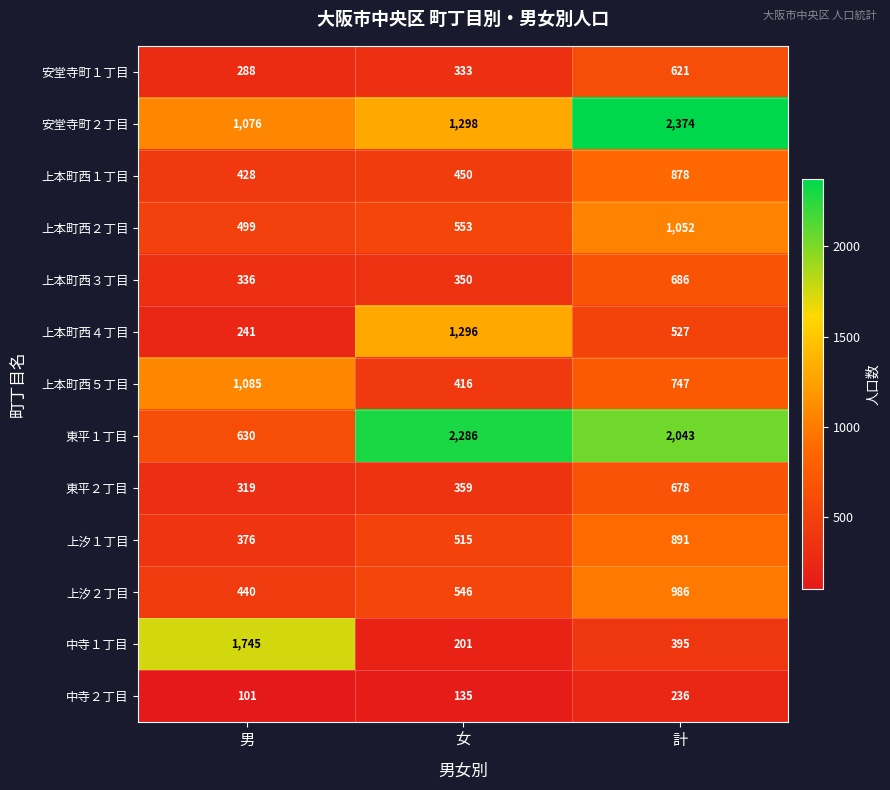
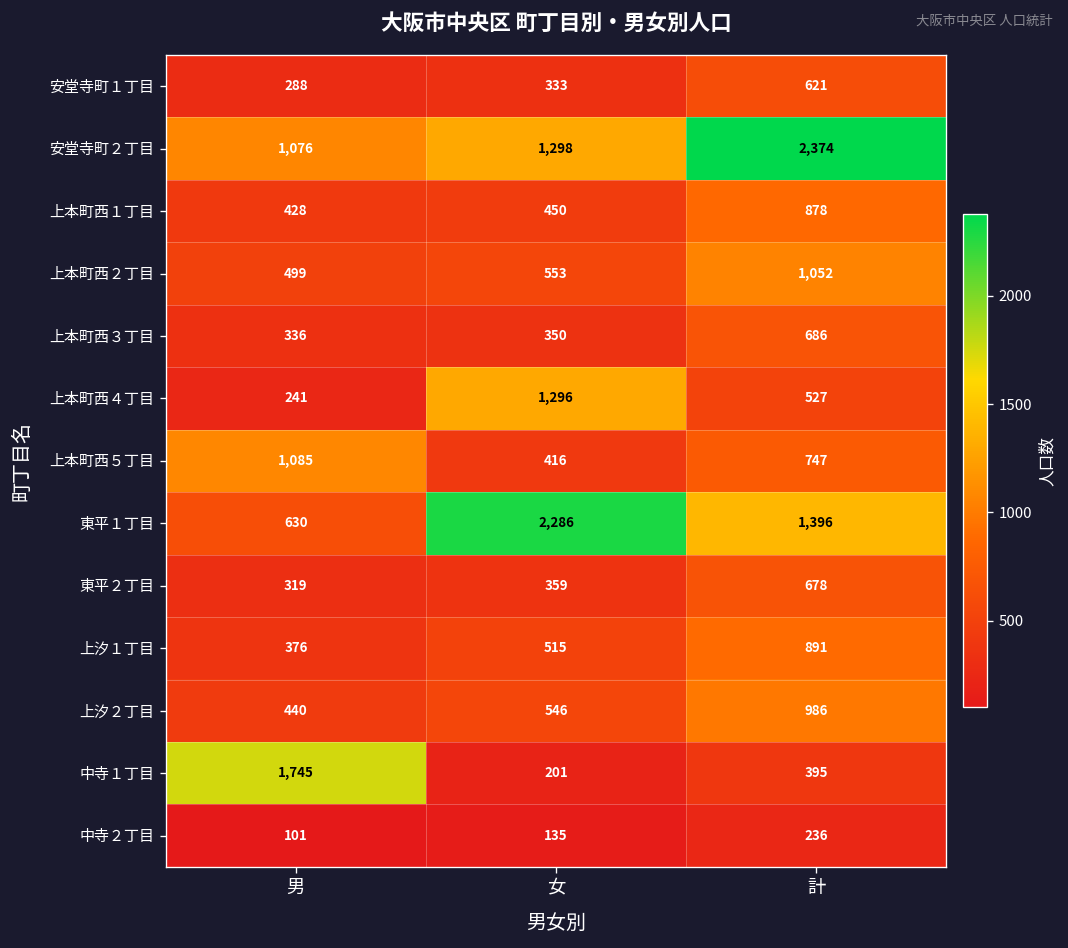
  {
    "安堂寺町１丁目": {
      "男": "288",
      "女": "333",
      "計": "621"
    },
    "安堂寺町２丁目": {
      "男": "1,076",
      "女": "1,298",
      "計": "2,374"
    },
    "上本町西１丁目": {
      "男": "428",
      "女": "450",
      "計": "878"
    },
    "上本町西２丁目": {
      "男": "499",
      "女": "553",
      "計": "1,052"
    },
    "上本町西３丁目": {
      "男": "336",
      "女": "350",
      "計": "686"
    },
    "上本町西４丁目": {
      "男": "241",
      "女": "1,296",
      "計": "527"
    },
    "上本町西５丁目": {
      "男": "1,085",
      "女": "416",
      "計": "747"
    },
    "東平１丁目": {
      "男": "630",
      "女": "2,286",
-     "計": "2,043"
+     "計": "1,396"
    },
    "東平２丁目": {
      "男": "319",
      "女": "359",
      "計": "678"
    },
    "上汐１丁目": {
      "男": "376",
      "女": "515",
      "計": "891"
    },
    "上汐２丁目": {
      "男": "440",
      "女": "546",
      "計": "986"
    },
    "中寺１丁目": {
      "男": "1,745",
      "女": "201",
      "計": "395"
    },
    "中寺２丁目": {
      "男": "101",
      "女": "135",
      "計": "236"
    }
  }
